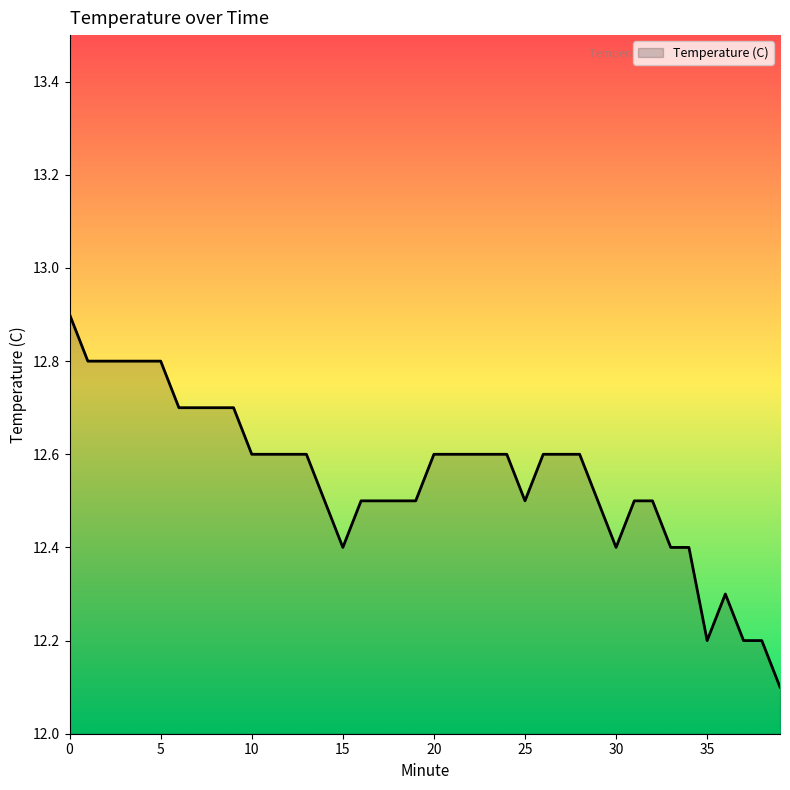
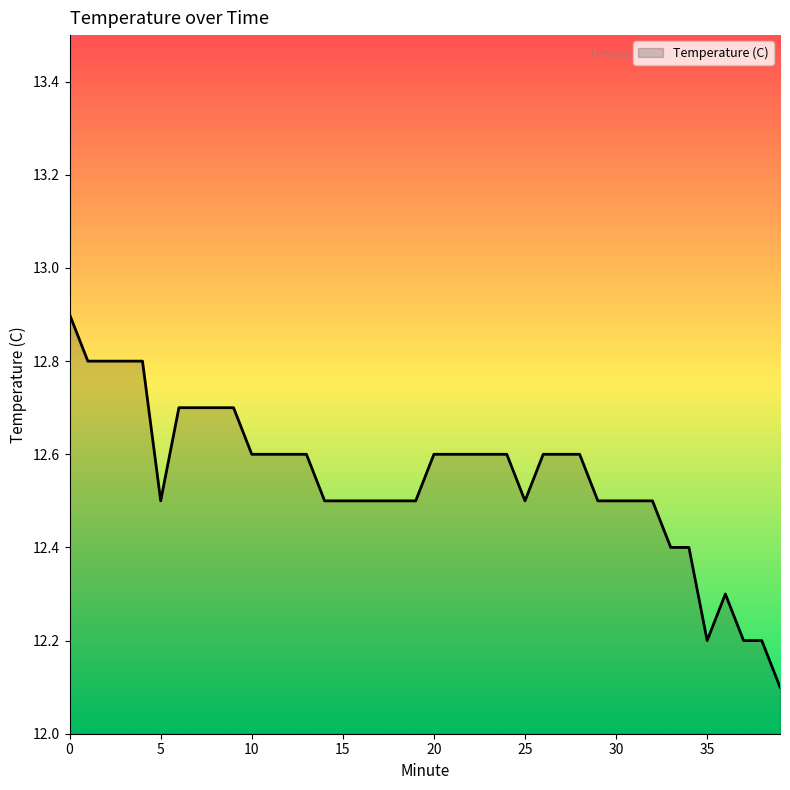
  {
    "0": 12.9,
-   "5": 12.8,
+   "5": 12.5,
    "10": 12.6,
-   "15": 12.4,
+   "15": 12.5,
    "20": 12.6,
    "25": 12.5,
-   "30": 12.4,
+   "30": 12.5,
    "35": 12.2
  }
